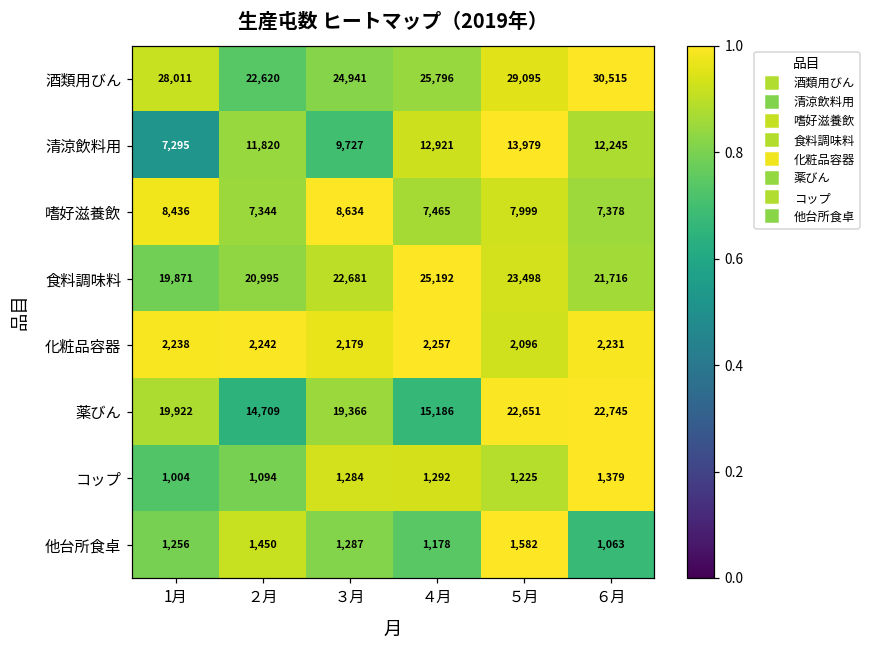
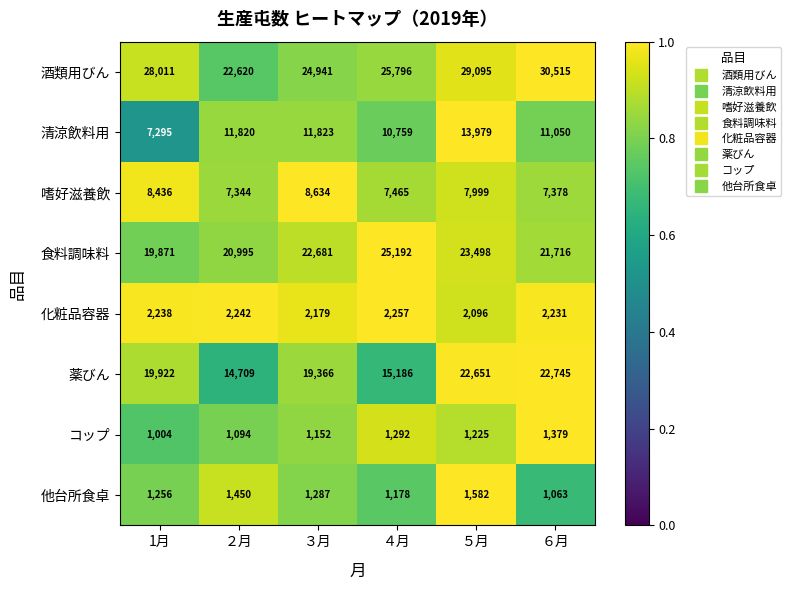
  {
    "酒類用びん": {
      "1月": "28,011",
      "２月": "22,620",
      "３月": "24,941",
      "４月": "25,796",
      "５月": "29,095",
      "６月": "30,515"
    },
    "清涼飲料用": {
      "1月": "7,295",
      "２月": "11,820",
-     "３月": "9,727",
-     "４月": "12,921",
+     "３月": "11,823",
+     "４月": "10,759",
      "５月": "13,979",
-     "６月": "12,245"
+     "６月": "11,050"
    },
    "嗜好滋養飲": {
      "1月": "8,436",
      "２月": "7,344",
      "３月": "8,634",
      "４月": "7,465",
      "５月": "7,999",
      "６月": "7,378"
    },
    "食料調味料": {
      "1月": "19,871",
      "２月": "20,995",
      "３月": "22,681",
      "４月": "25,192",
      "５月": "23,498",
      "６月": "21,716"
    },
    "化粧品容器": {
      "1月": "2,238",
      "２月": "2,242",
      "３月": "2,179",
      "４月": "2,257",
      "５月": "2,096",
      "６月": "2,231"
    },
    "薬びん": {
      "1月": "19,922",
      "２月": "14,709",
      "３月": "19,366",
      "４月": "15,186",
      "５月": "22,651",
      "６月": "22,745"
    },
    "コップ": {
      "1月": "1,004",
      "２月": "1,094",
-     "３月": "1,284",
+     "３月": "1,152",
      "４月": "1,292",
      "５月": "1,225",
      "６月": "1,379"
    },
    "他台所食卓": {
      "1月": "1,256",
      "２月": "1,450",
      "３月": "1,287",
      "４月": "1,178",
      "５月": "1,582",
      "６月": "1,063"
    }
  }
